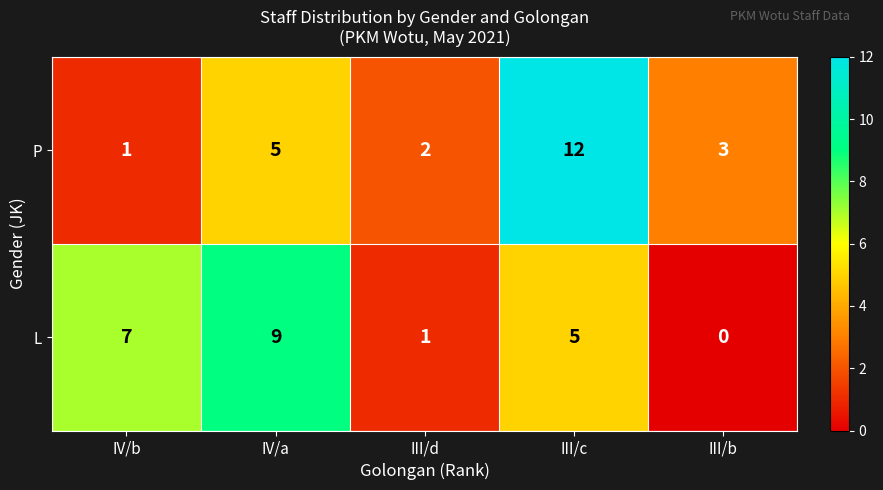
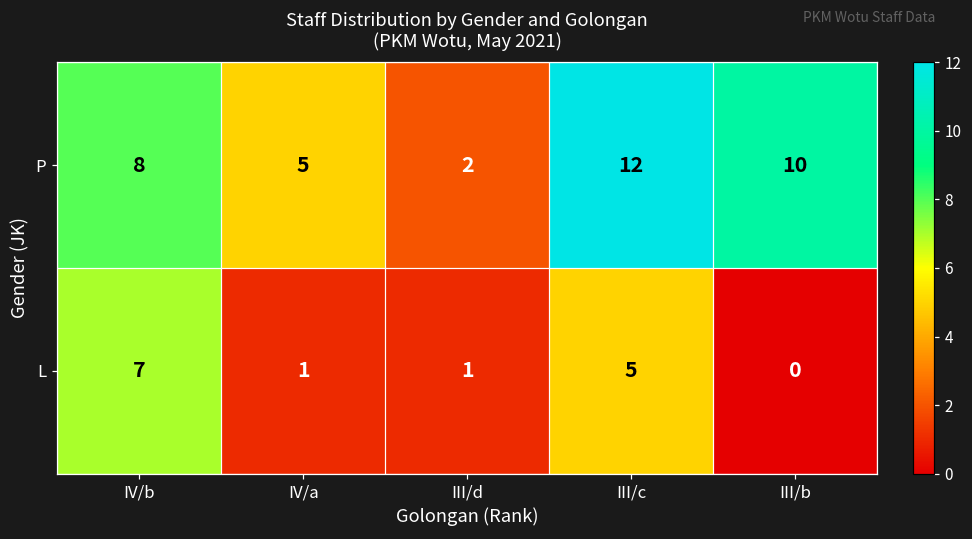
  {
    "P": {
-     "IV/b": 1,
+     "IV/b": 8,
      "IV/a": 5,
      "III/d": 2,
      "III/c": 12,
-     "III/b": 3
+     "III/b": 10
    },
    "L": {
      "IV/b": 7,
-     "IV/a": 9,
+     "IV/a": 1,
      "III/d": 1,
      "III/c": 5,
      "III/b": 0
    }
  }
